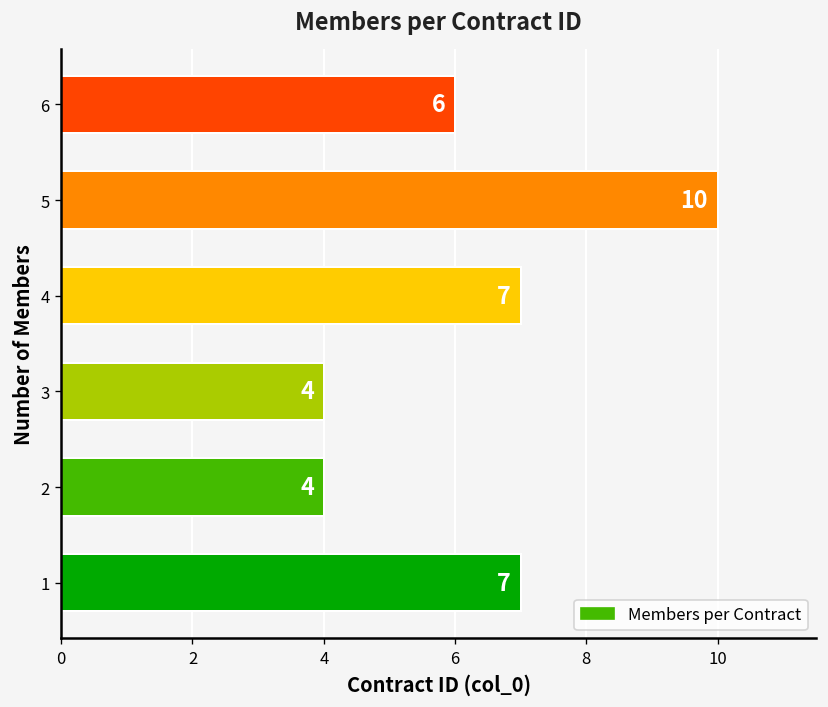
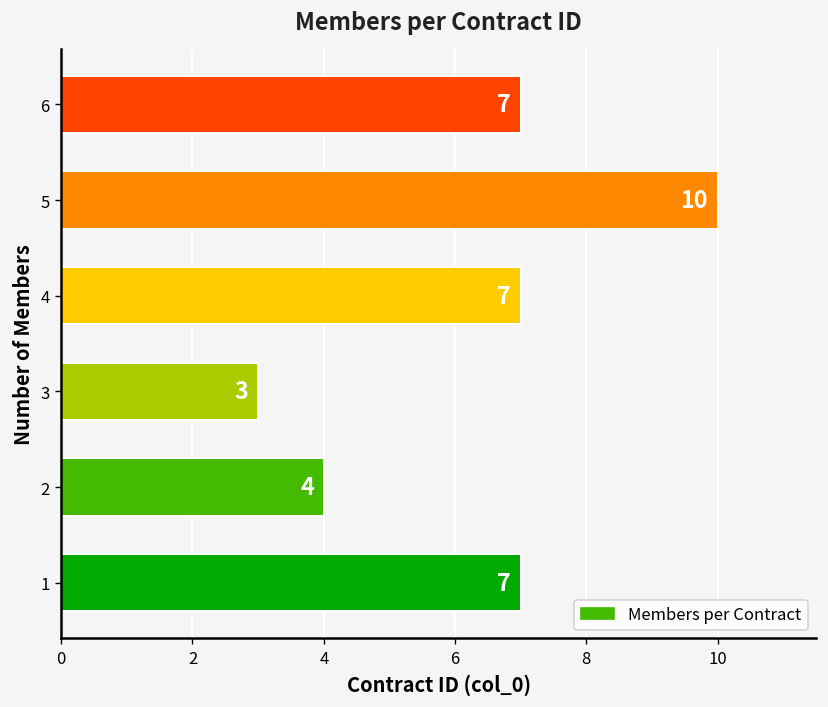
  {
-   "6": 6,
+   "6": 7,
    "5": 10,
    "4": 7,
-   "3": 4,
+   "3": 3,
    "2": 4,
    "1": 7
  }
